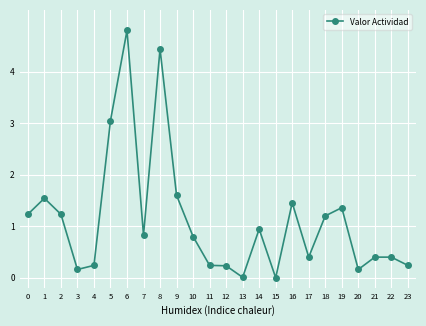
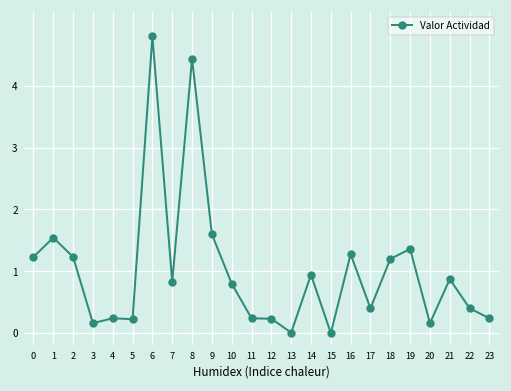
  {
    "0": 1.2,
    "1": 1.5,
    "2": 1.2,
    "3": 0.2,
    "4": 0.2,
-   "5": 3.0,
+   "5": 0.2,
    "6": 4.8,
    "7": 0.8,
    "8": 4.4,
    "9": 1.6,
    "10": 0.8,
    "11": 0.2,
    "12": 0.2,
    "13": 0.0,
    "14": 0.9,
    "15": 0.0,
-   "16": 1.5,
+   "16": 1.3,
    "17": 0.4,
    "18": 1.2,
    "19": 1.4,
    "20": 0.2,
-   "21": 0.4,
+   "21": 0.9,
    "22": 0.4,
    "23": 0.2
  }
